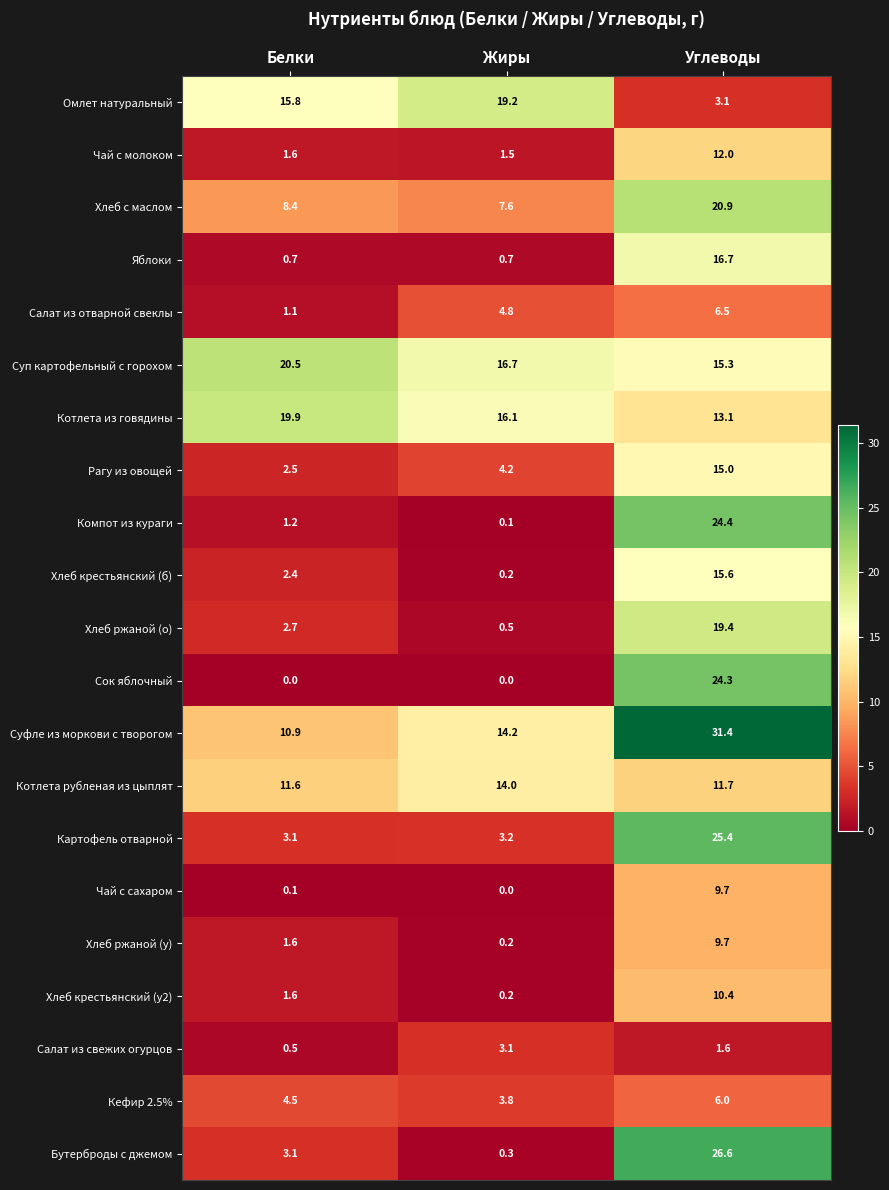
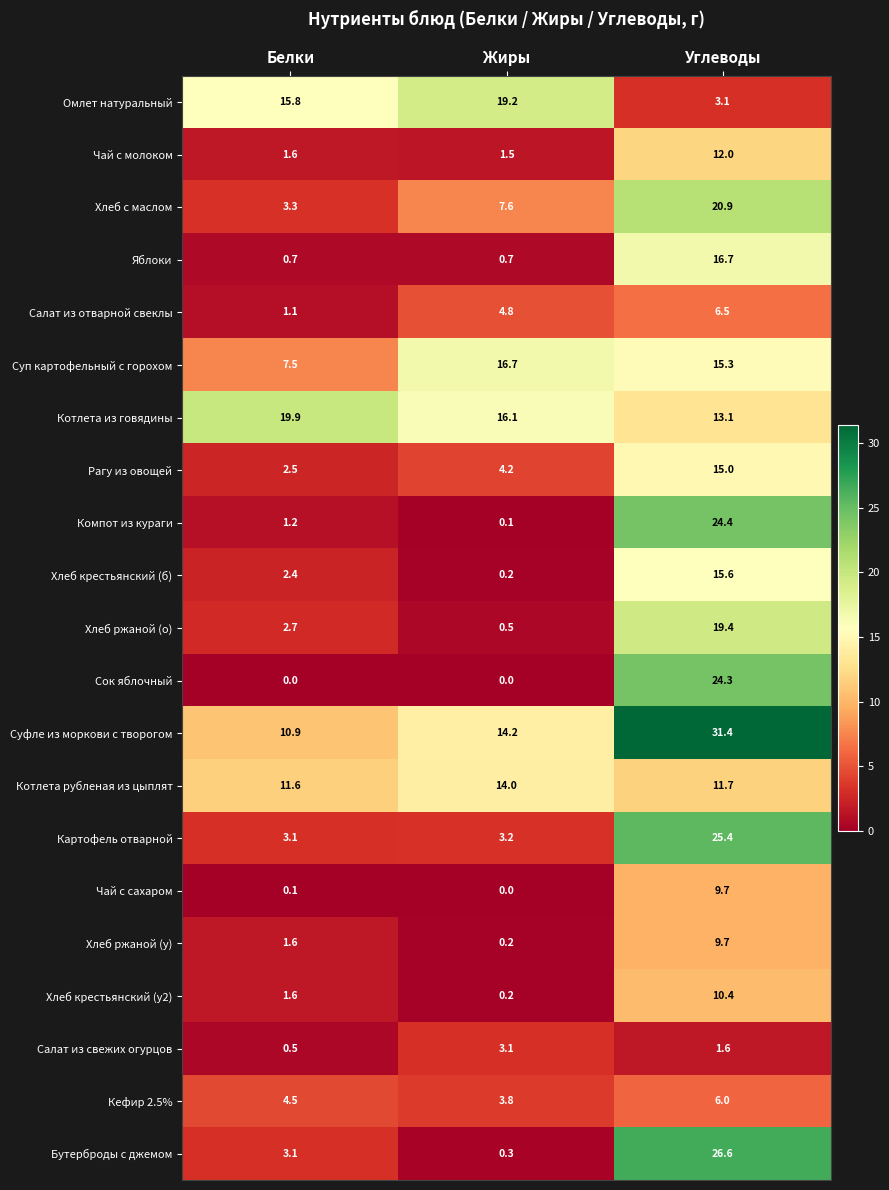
  {
    "Омлет натуральный": {
      "Белки": 15.8,
      "Жиры": 19.2,
      "Углеводы": 3.1
    },
    "Чай с молоком": {
      "Белки": 1.6,
      "Жиры": 1.5,
      "Углеводы": 12.0
    },
    "Хлеб с маслом": {
-     "Белки": 8.4,
+     "Белки": 3.3,
      "Жиры": 7.6,
      "Углеводы": 20.9
    },
    "Яблоки": {
      "Белки": 0.7,
      "Жиры": 0.7,
      "Углеводы": 16.7
    },
    "Салат из отварной свеклы": {
      "Белки": 1.1,
      "Жиры": 4.8,
      "Углеводы": 6.5
    },
    "Суп картофельный с горохом": {
-     "Белки": 20.5,
+     "Белки": 7.5,
      "Жиры": 16.7,
      "Углеводы": 15.3
    },
    "Котлета из говядины": {
      "Белки": 19.9,
      "Жиры": 16.1,
      "Углеводы": 13.1
    },
    "Рагу из овощей": {
      "Белки": 2.5,
      "Жиры": 4.2,
      "Углеводы": 15.0
    },
    "Компот из кураги": {
      "Белки": 1.2,
      "Жиры": 0.1,
      "Углеводы": 24.4
    },
    "Хлеб крестьянский (б)": {
      "Белки": 2.4,
      "Жиры": 0.2,
      "Углеводы": 15.6
    },
    "Хлеб ржаной (о)": {
      "Белки": 2.7,
      "Жиры": 0.5,
      "Углеводы": 19.4
    },
    "Сок яблочный": {
      "Белки": 0.0,
      "Жиры": 0.0,
      "Углеводы": 24.3
    },
    "Суфле из моркови с творогом": {
      "Белки": 10.9,
      "Жиры": 14.2,
      "Углеводы": 31.4
    },
    "Котлета рубленая из цыплят": {
      "Белки": 11.6,
      "Жиры": 14.0,
      "Углеводы": 11.7
    },
    "Картофель отварной": {
      "Белки": 3.1,
      "Жиры": 3.2,
      "Углеводы": 25.4
    },
    "Чай с сахаром": {
      "Белки": 0.1,
      "Жиры": 0.0,
      "Углеводы": 9.7
    },
    "Хлеб ржаной (у)": {
      "Белки": 1.6,
      "Жиры": 0.2,
      "Углеводы": 9.7
    },
    "Хлеб крестьянский (у2)": {
      "Белки": 1.6,
      "Жиры": 0.2,
      "Углеводы": 10.4
    },
    "Салат из свежих огурцов": {
      "Белки": 0.5,
      "Жиры": 3.1,
      "Углеводы": 1.6
    },
    "Кефир 2.5%": {
      "Белки": 4.5,
      "Жиры": 3.8,
      "Углеводы": 6.0
    },
    "Бутерброды с джемом": {
      "Белки": 3.1,
      "Жиры": 0.3,
      "Углеводы": 26.6
    }
  }
